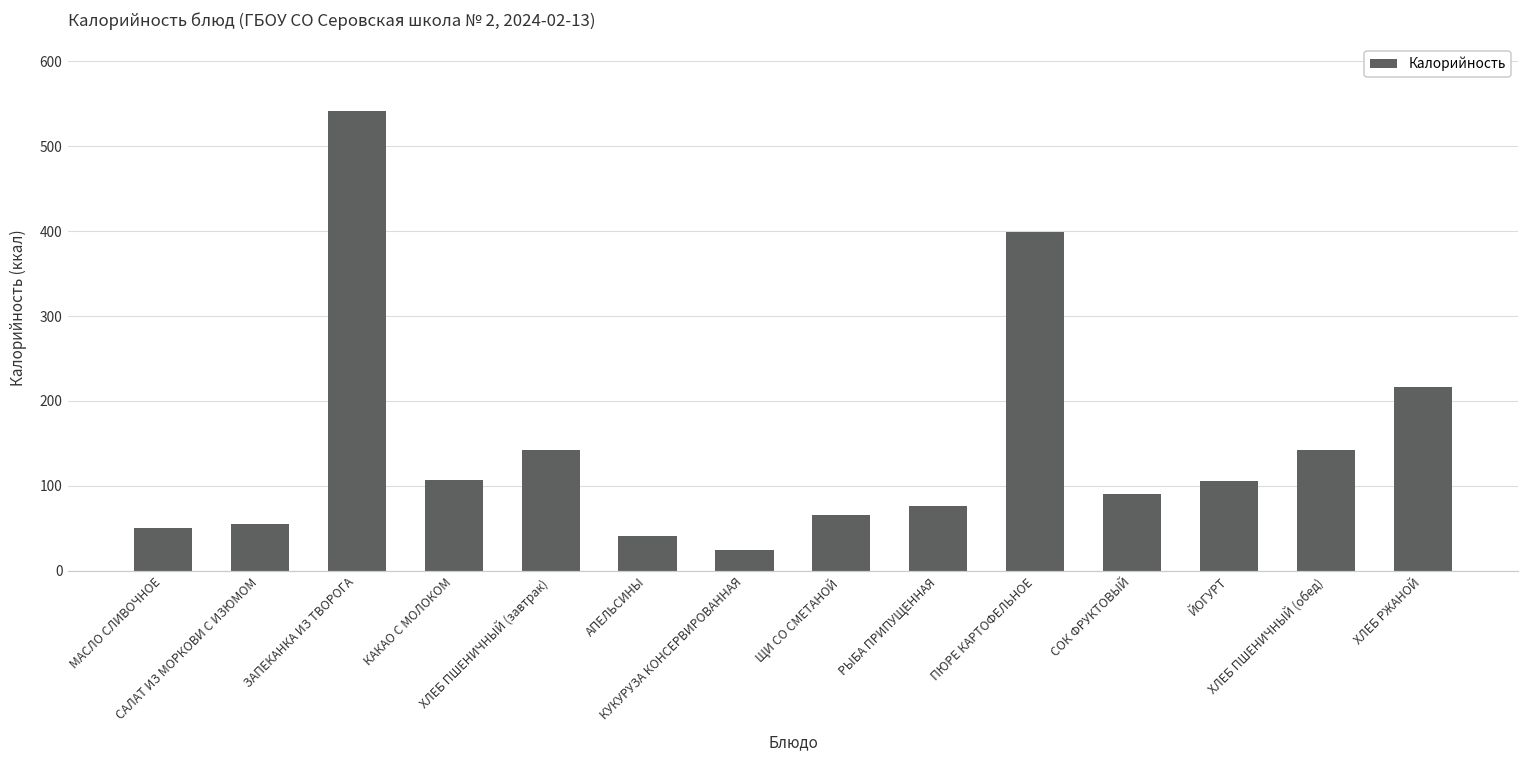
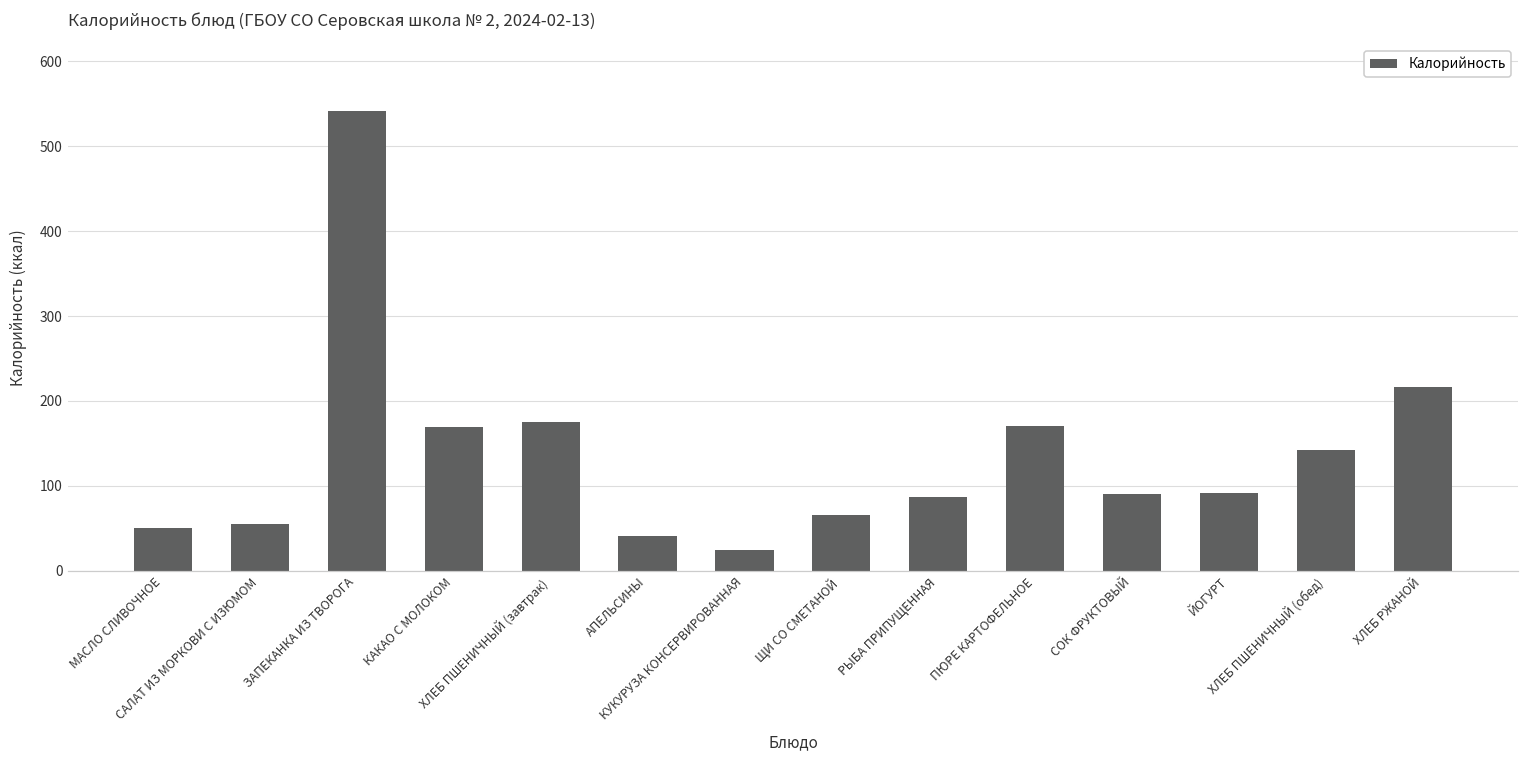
  {
    "МАСЛО СЛИВОЧНОЕ": 50,
    "САЛАТ ИЗ МОРКОВИ С ИЗЮМОМ": 60,
    "ЗАПЕКАНКА ИЗ ТВОРОГА": 540,
-   "КАКАО С МОЛОКОМ": 110,
-   "ХЛЕБ ПШЕНИЧНЫЙ (завтрак)": 140,
+   "КАКАО С МОЛОКОМ": 170,
+   "ХЛЕБ ПШЕНИЧНЫЙ (завтрак)": 180,
    "АПЕЛЬСИНЫ": 40,
    "КУКУРУЗА КОНСЕРВИРОВАННАЯ": 30,
    "ЩИ СО СМЕТАНОЙ": 70,
-   "РЫБА ПРИПУЩЕННАЯ": 80,
-   "ПЮРЕ КАРТОФЕЛЬНОЕ": 400,
+   "РЫБА ПРИПУЩЕННАЯ": 90,
+   "ПЮРЕ КАРТОФЕЛЬНОЕ": 170,
    "СОК ФРУКТОВЫЙ": 90,
-   "ЙОГУРТ": 110,
+   "ЙОГУРТ": 90,
    "ХЛЕБ ПШЕНИЧНЫЙ (обед)": 140,
    "ХЛЕБ РЖАНОЙ": 220
  }
